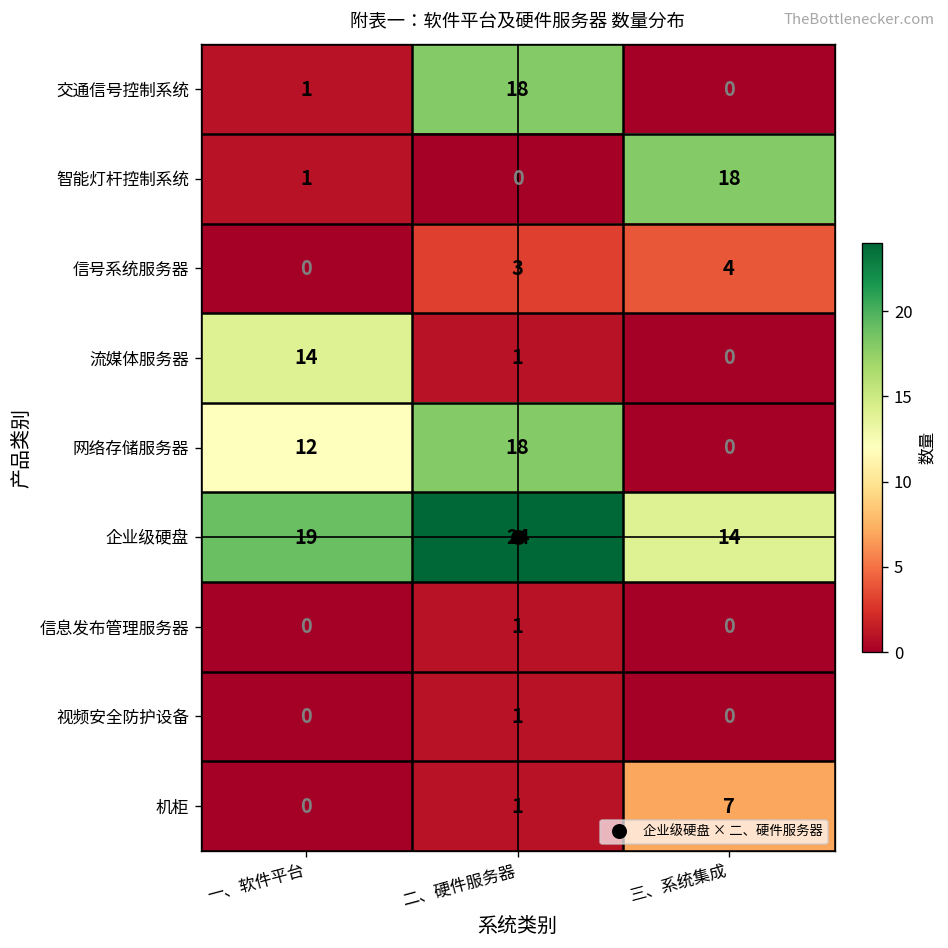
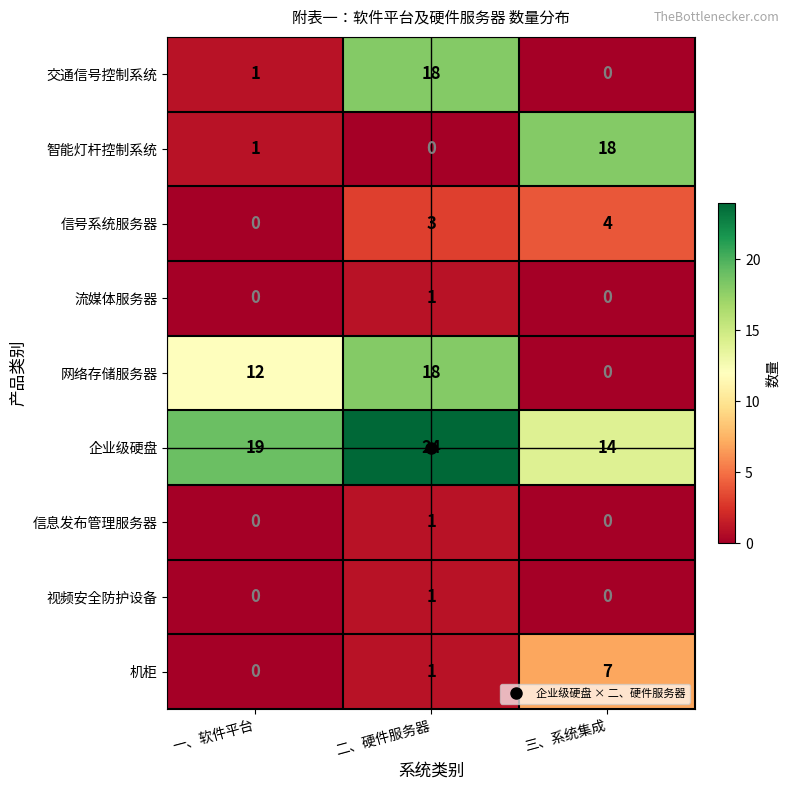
  {
    "交通信号控制系统": {
      "一、软件平台": 1,
      "二、硬件服务器": 18,
      "三、系统集成": 0
    },
    "智能灯杆控制系统": {
      "一、软件平台": 1,
      "二、硬件服务器": 0,
      "三、系统集成": 18
    },
    "信号系统服务器": {
      "一、软件平台": 0,
      "二、硬件服务器": 3,
      "三、系统集成": 4
    },
    "流媒体服务器": {
-     "一、软件平台": 14,
+     "一、软件平台": 0,
      "二、硬件服务器": 1,
      "三、系统集成": 0
    },
    "网络存储服务器": {
      "一、软件平台": 12,
      "二、硬件服务器": 18,
      "三、系统集成": 0
    },
    "企业级硬盘": {
      "一、软件平台": 19,
      "三、系统集成": 14
    },
    "信息发布管理服务器": {
      "一、软件平台": 0,
      "二、硬件服务器": 1,
      "三、系统集成": 0
    },
    "视频安全防护设备": {
      "一、软件平台": 0,
      "二、硬件服务器": 1,
      "三、系统集成": 0
    },
    "机柜": {
      "一、软件平台": 0,
      "二、硬件服务器": 1,
      "三、系统集成": 7
    }
  }
